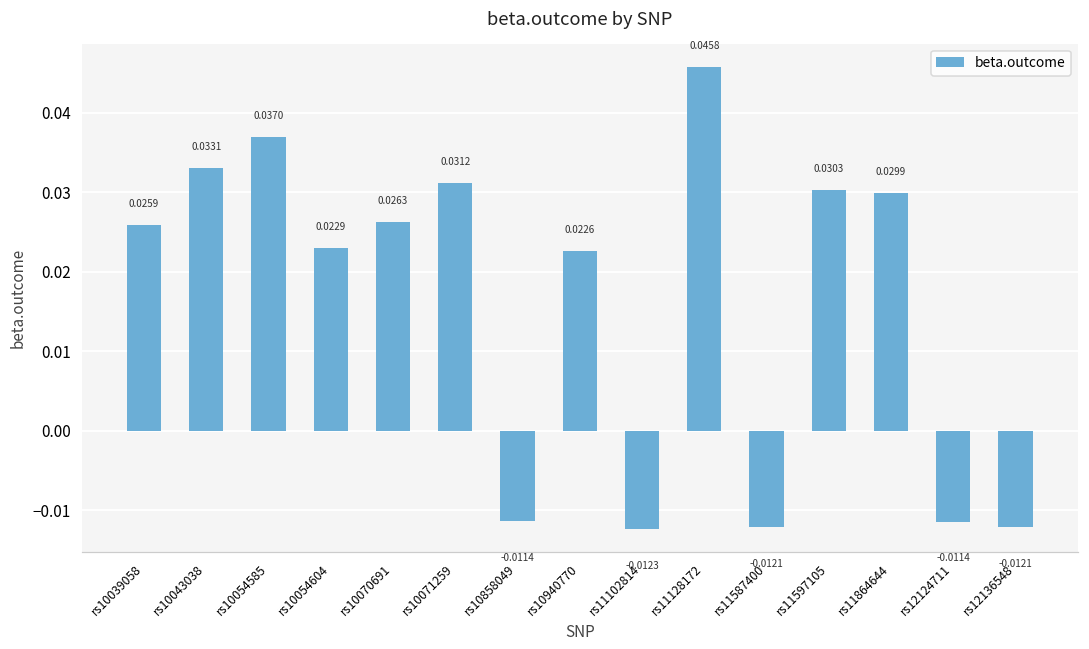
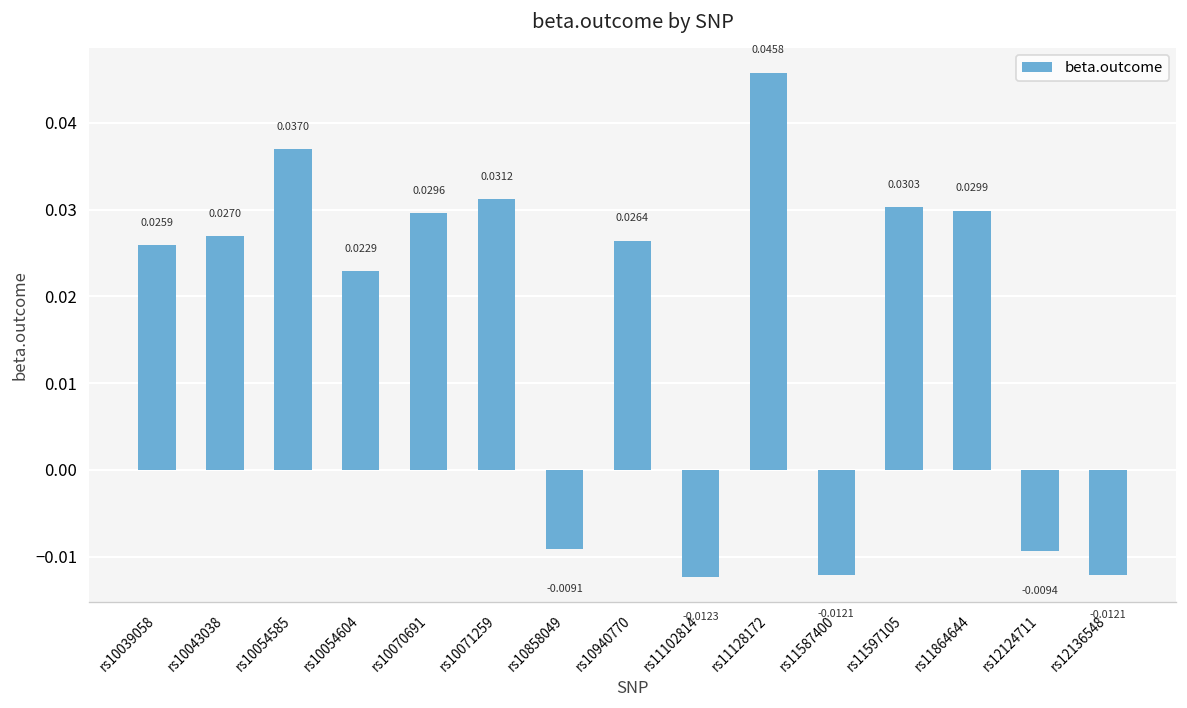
  {
    "rs10039058": 0.0259,
-   "rs10043038": 0.0331,
+   "rs10043038": 0.0270,
    "rs10054585": 0.0370,
    "rs10054604": 0.0229,
-   "rs10070691": 0.0263,
+   "rs10070691": 0.0296,
    "rs10071259": 0.0312,
-   "rs10858049": -0.0114,
-   "rs10940770": 0.0226,
+   "rs10858049": -0.0091,
+   "rs10940770": 0.0264,
    "rs11128172": 0.0458,
    "rs11597105": 0.0303,
    "rs11864644": 0.0299,
-   "rs12124711": -0.0114
+   "rs12124711": -0.0094
  }
